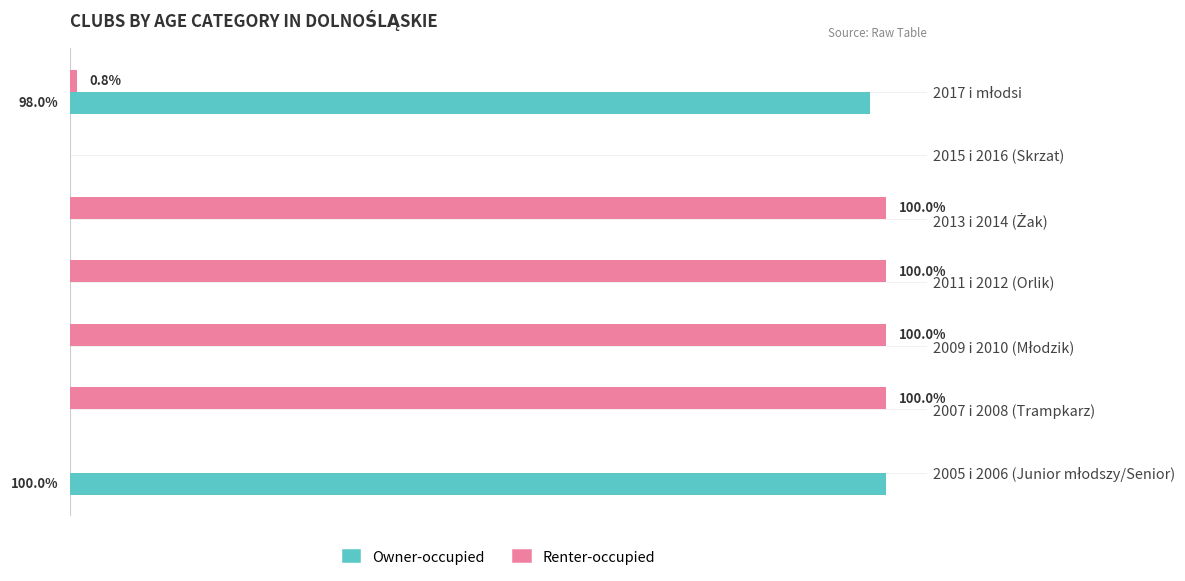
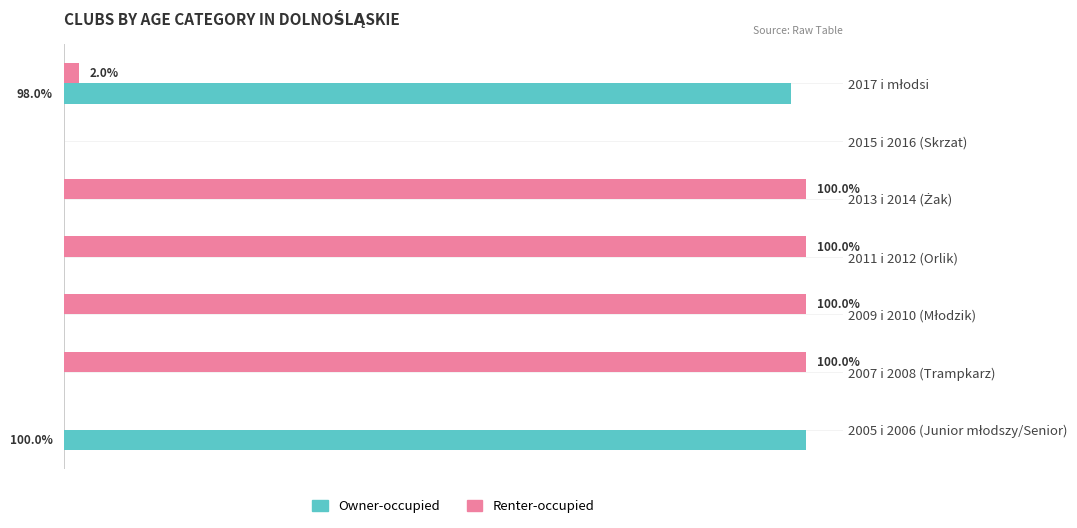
  {
    "Renter-occupied": {
-     "2017 i młodsi": "0.8%",
+     "2017 i młodsi": "2.0%",
      "2013 i 2014 (Żak)": "100.0%",
      "2011 i 2012 (Orlik)": "100.0%",
      "2009 i 2010 (Młodzik)": "100.0%",
      "2007 i 2008 (Trampkarz)": "100.0%"
    }
  }
